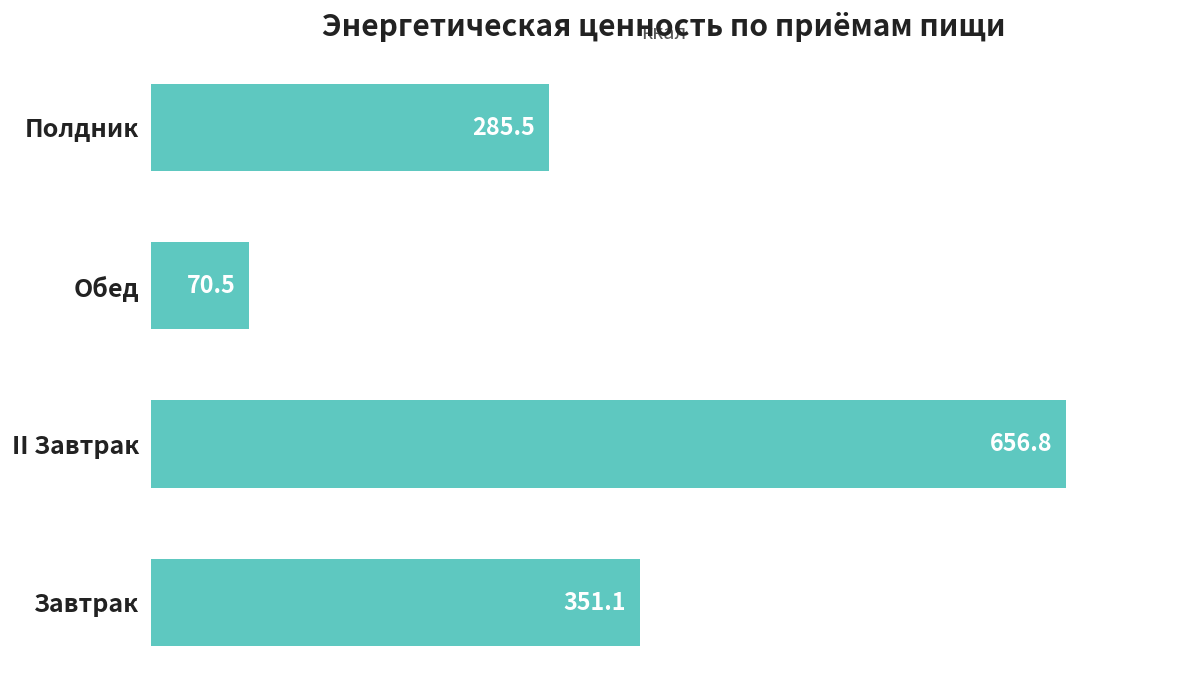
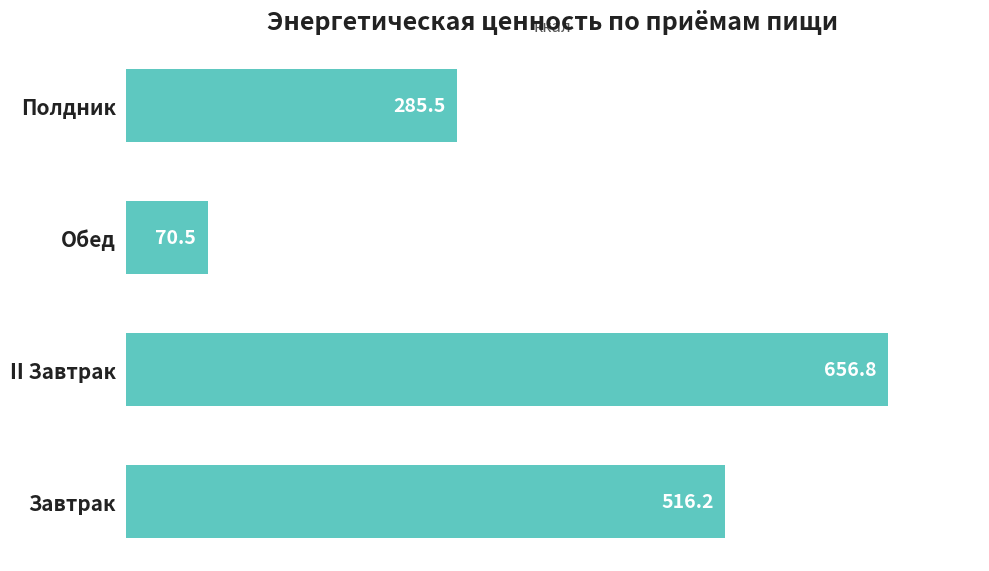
  {
    "Полдник": 285.5,
    "Обед": 70.5,
    "II Завтрак": 656.8,
-   "Завтрак": 351.1
+   "Завтрак": 516.2
  }
